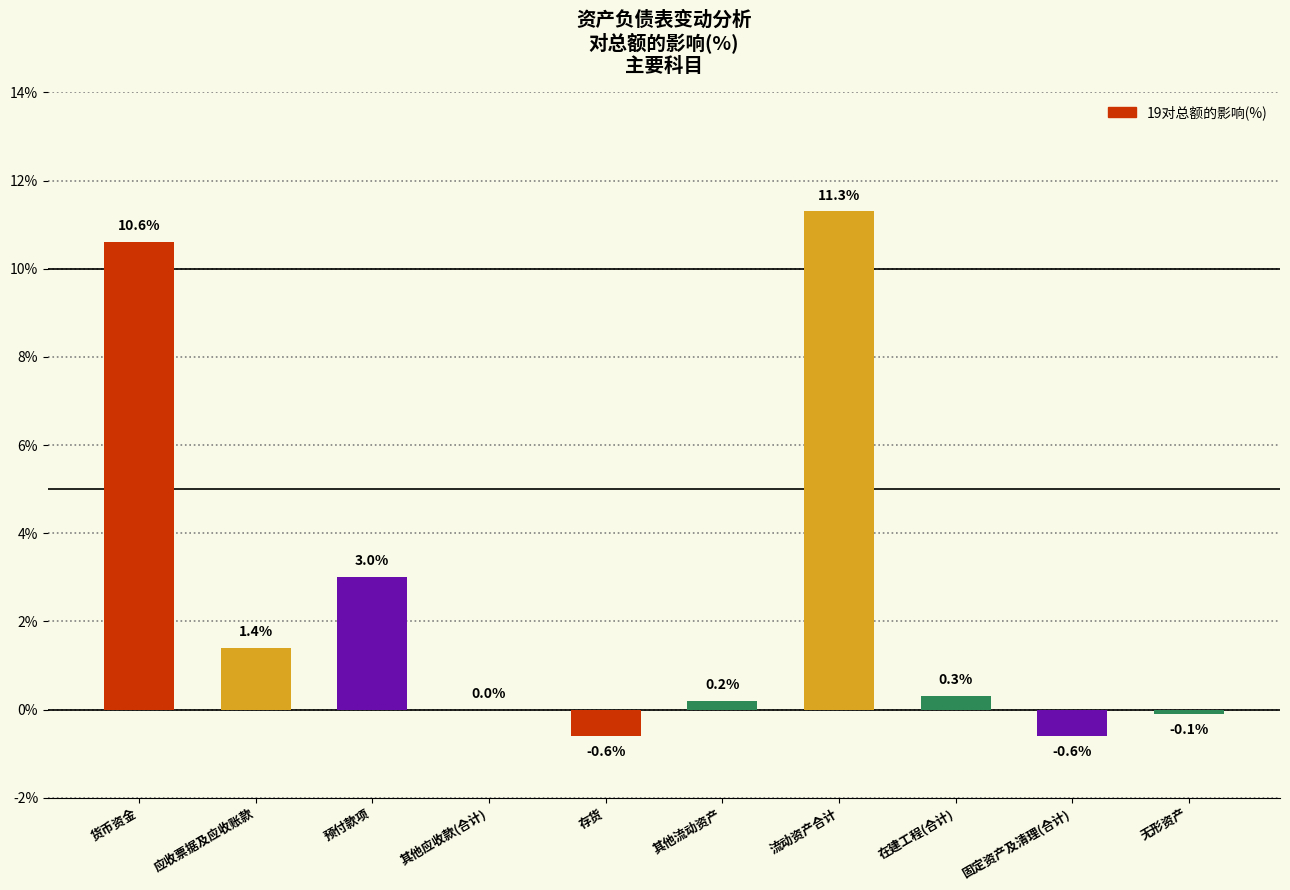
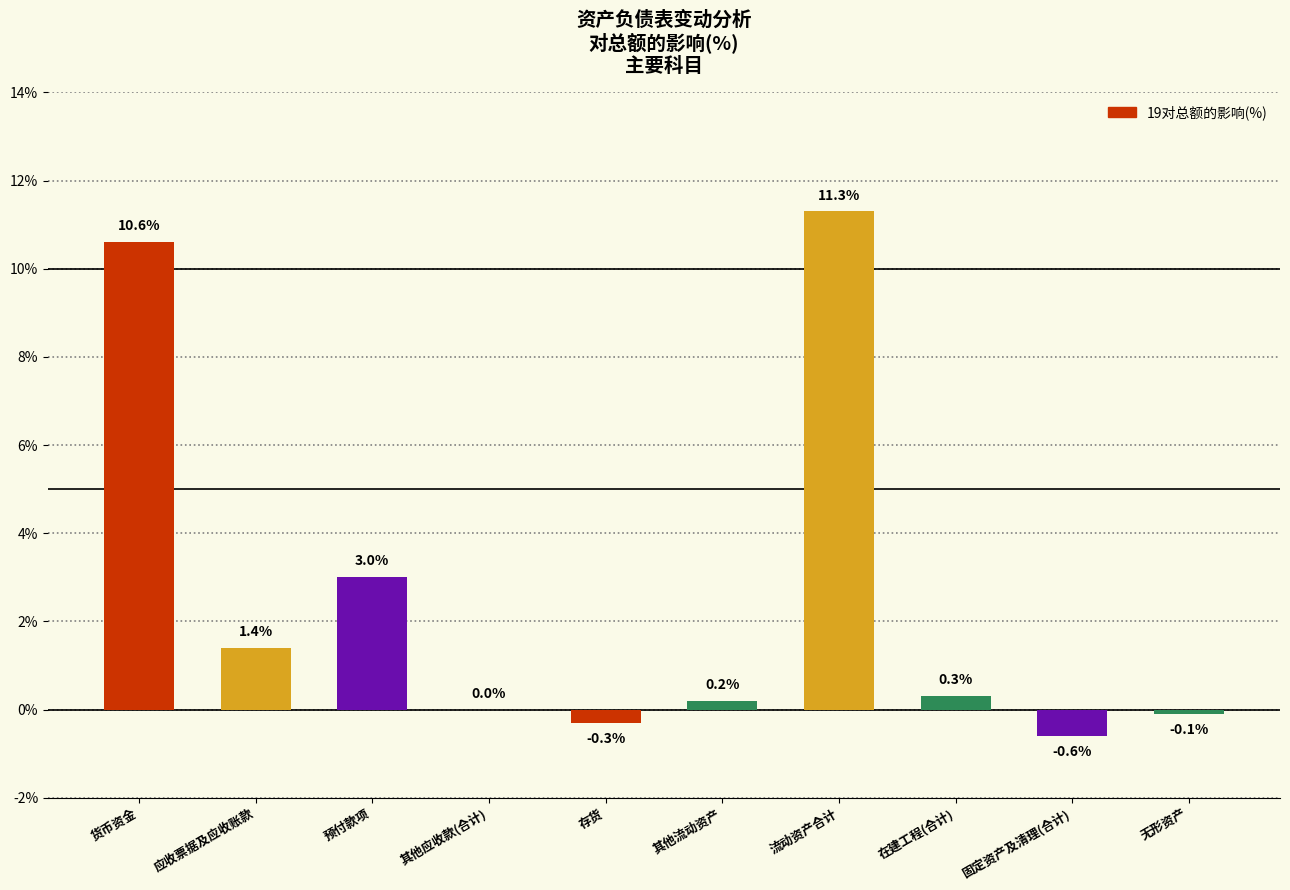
  {
    "货币资金": "10.6%",
    "应收票据及应收账款": "1.4%",
    "预付款项": "3.0%",
    "其他应收款(合计)": "0.0%",
-   "存货": "-0.6%",
+   "存货": "-0.3%",
    "其他流动资产": "0.2%",
    "流动资产合计": "11.3%",
    "在建工程(合计)": "0.3%",
    "固定资产及清理(合计)": "-0.6%",
    "无形资产": "-0.1%"
  }
